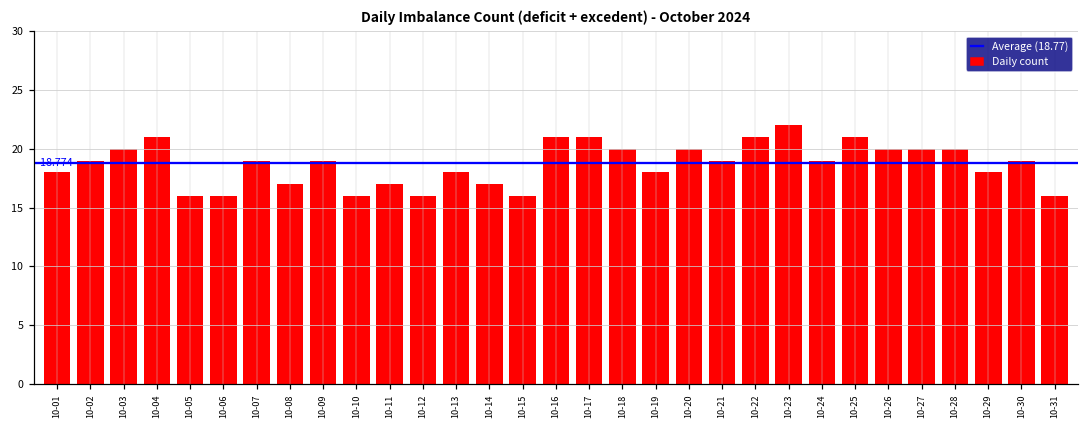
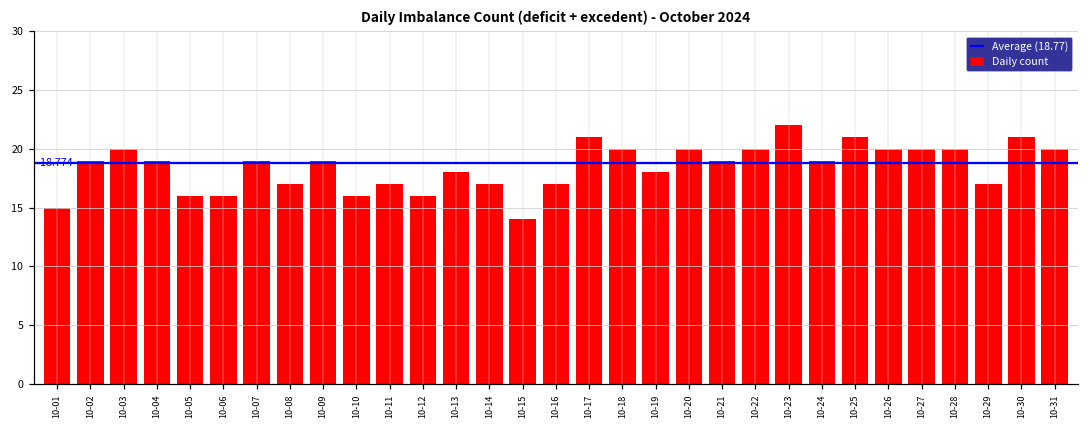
  {
-   "10-01": 18,
+   "10-01": 15,
    "10-03": 20,
-   "10-04": 21,
+   "10-04": 19,
    "10-05": 16,
    "10-06": 16,
    "10-07": 19,
    "10-08": 17,
    "10-09": 19,
    "10-10": 16,
    "10-11": 17,
    "10-12": 16,
    "10-13": 18,
    "10-14": 17,
-   "10-15": 16,
-   "10-16": 21,
+   "10-15": 14,
+   "10-16": 17,
    "10-17": 21,
    "10-18": 20,
    "10-19": 18,
    "10-20": 20,
    "10-21": 19,
-   "10-22": 21,
+   "10-22": 20,
    "10-23": 22,
    "10-24": 19,
    "10-25": 21,
    "10-26": 20,
    "10-27": 20,
    "10-28": 20,
-   "10-29": 18,
-   "10-30": 19,
-   "10-31": 16
+   "10-29": 17,
+   "10-30": 21,
+   "10-31": 20
  }
